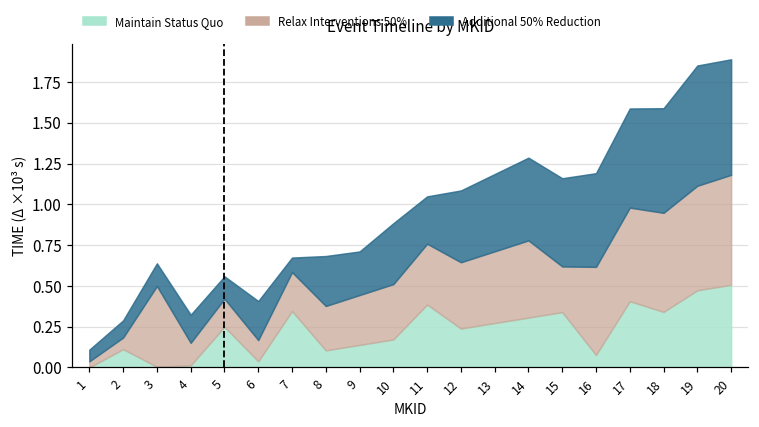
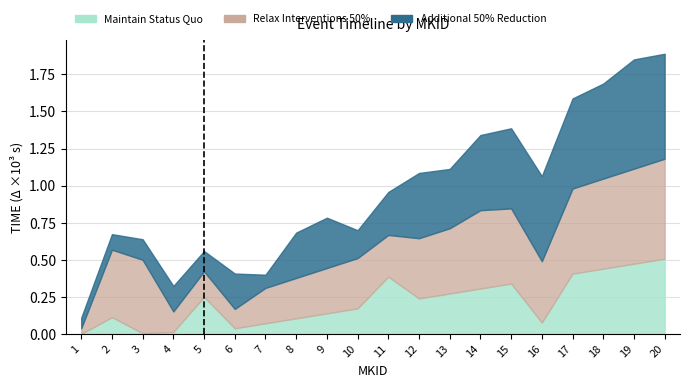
  {
    "Maintain Status Quo": {
      "1": 0.00,
      "2": 0.11,
      "3": 0.00,
      "4": 0.01,
      "5": 0.25,
      "6": 0.04,
-     "7": 0.35,
+     "7": 0.07,
      "8": 0.10,
      "9": 0.14,
      "10": 0.17,
      "11": 0.39,
      "12": 0.24,
      "13": 0.27,
      "14": 0.31,
      "15": 0.34,
      "16": 0.08,
      "17": 0.41,
-     "18": 0.34,
+     "18": 0.44,
      "19": 0.47,
      "20": 0.51
    },
    "Relax Interventions 50%": {
      "1": 0.04,
-     "2": 0.07,
+     "2": 0.46,
      "3": 0.50,
      "4": 0.14,
      "5": 0.17,
      "6": 0.13,
      "7": 0.24,
      "8": 0.27,
      "9": 0.31,
      "10": 0.34,
-     "11": 0.37,
+     "11": 0.28,
      "12": 0.41,
      "13": 0.44,
-     "14": 0.47,
-     "15": 0.28,
-     "16": 0.54,
+     "14": 0.53,
+     "15": 0.51,
+     "16": 0.41,
      "17": 0.57,
      "18": 0.61,
      "19": 0.64,
      "20": 0.67
    },
    "Additional 50% Reduction": {
      "1": 0.07,
      "2": 0.10,
      "3": 0.14,
      "4": 0.17,
      "5": 0.14,
      "6": 0.24,
      "7": 0.09,
      "8": 0.31,
-     "9": 0.27,
-     "10": 0.37,
+     "9": 0.34,
+     "10": 0.19,
      "11": 0.29,
      "12": 0.44,
-     "13": 0.47,
+     "13": 0.40,
      "14": 0.51,
      "15": 0.54,
      "16": 0.57,
      "17": 0.61,
      "18": 0.64,
      "19": 0.74,
      "20": 0.71
    }
  }
